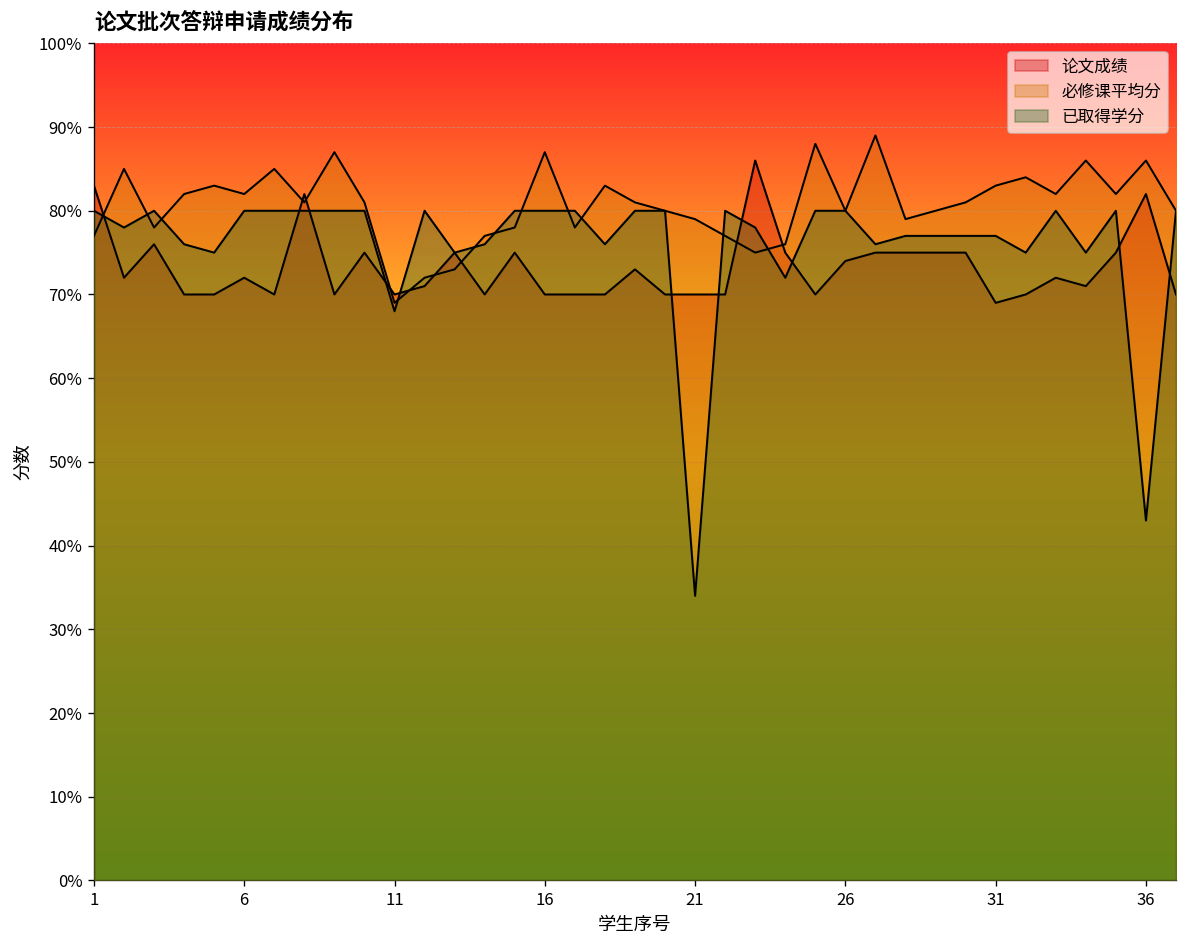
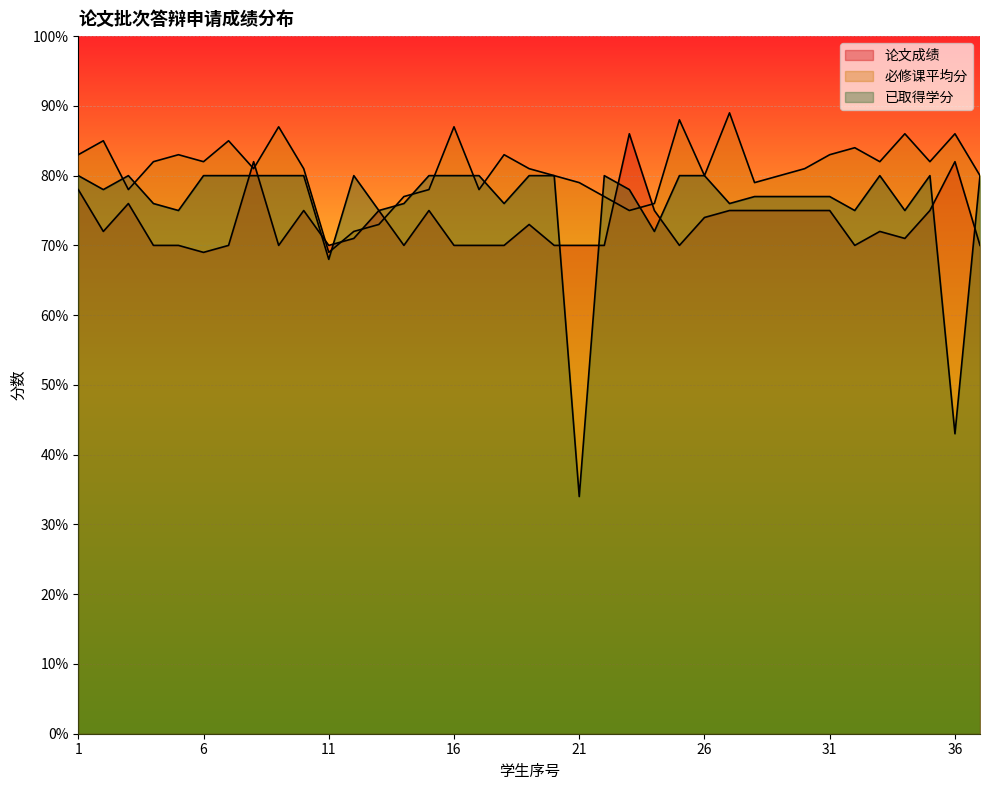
  {
    "论文成绩": {
-     "1": "83%",
-     "6": "72%",
+     "1": "78%",
+     "6": "69%",
      "11": "70%",
      "16": "70%",
      "21": "70%",
      "26": "74%",
-     "31": "69%",
+     "31": "75%",
      "36": "82%"
    },
    "必修课平均分": {
-     "1": "77%",
+     "1": "83%",
      "6": "82%",
      "11": "69%",
      "16": "87%",
      "21": "79%",
      "31": "83%",
      "36": "86%"
    },
    "已取得学分": {
      "1": "80%",
      "6": "80%",
      "11": "68%",
      "16": "80%",
      "21": "34%",
      "31": "77%",
      "36": "43%"
    }
  }
